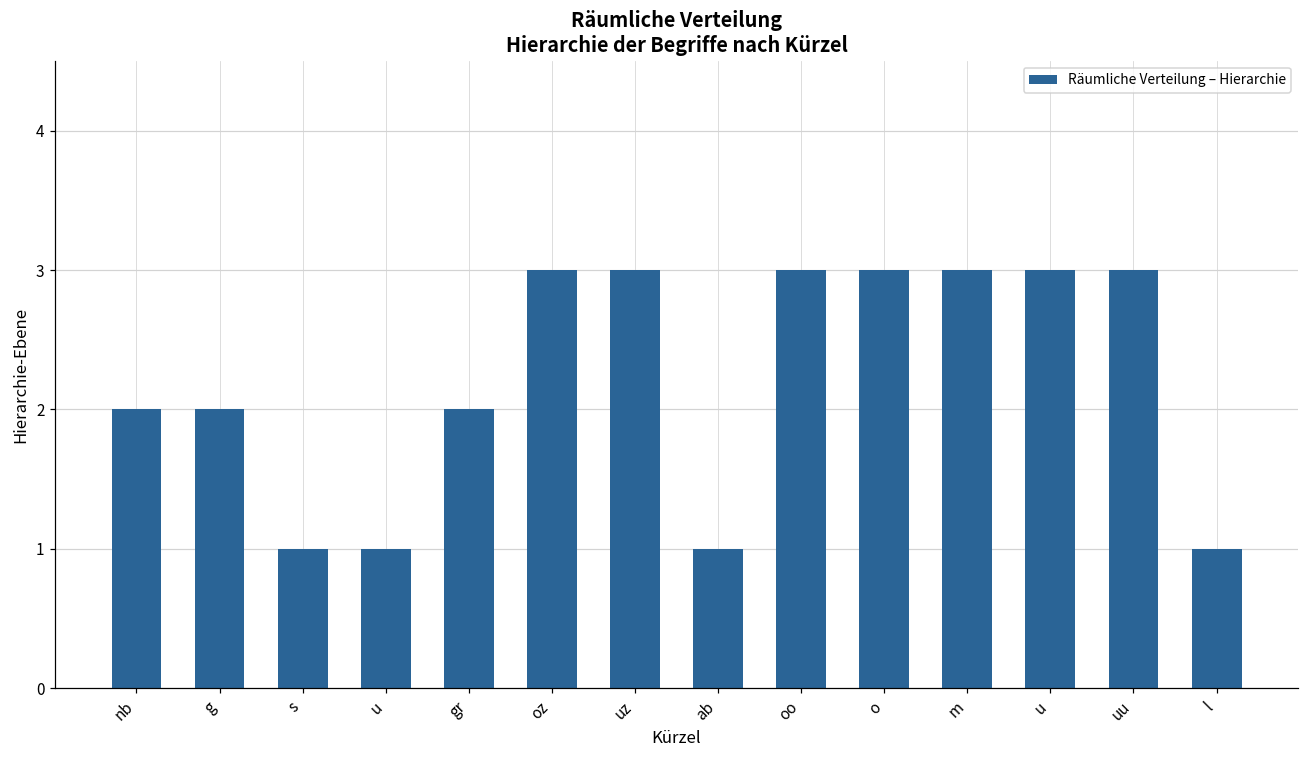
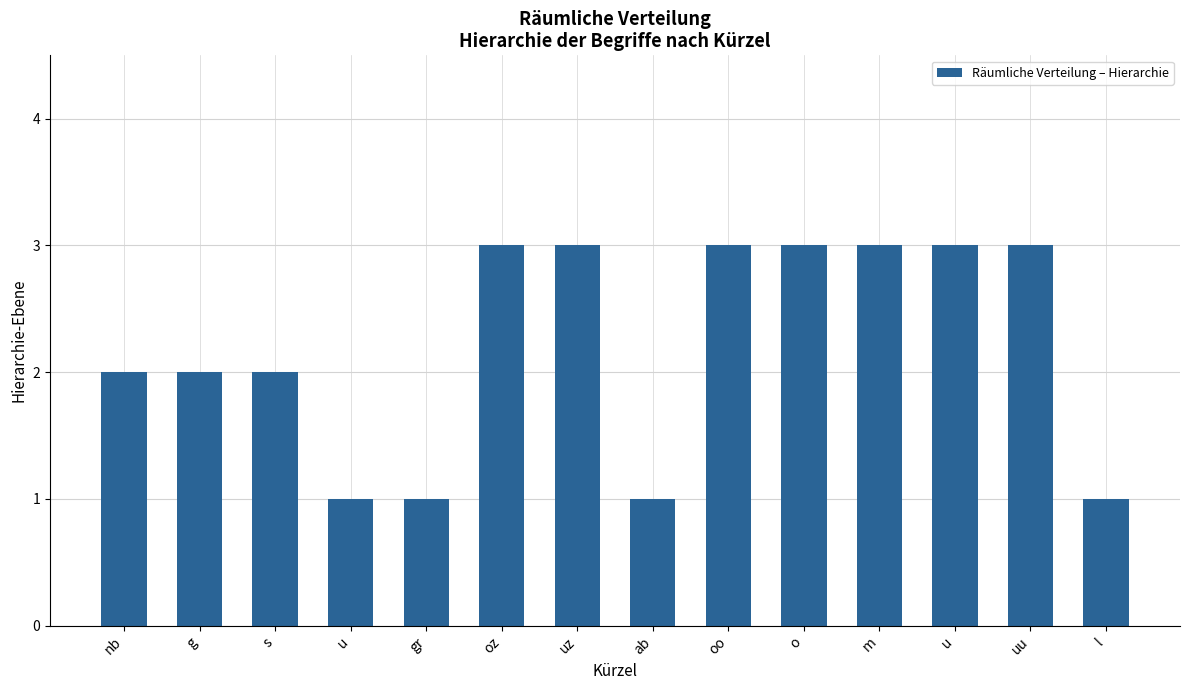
  {
    "nb": 2,
    "g": 2,
-   "s": 1,
-   "gr": 2,
+   "s": 2,
+   "gr": 1,
    "oz": 3,
    "uz": 3,
    "ab": 1,
    "oo": 3,
    "o": 3,
    "m": 3,
    "uu": 3,
    "l": 1
  }
